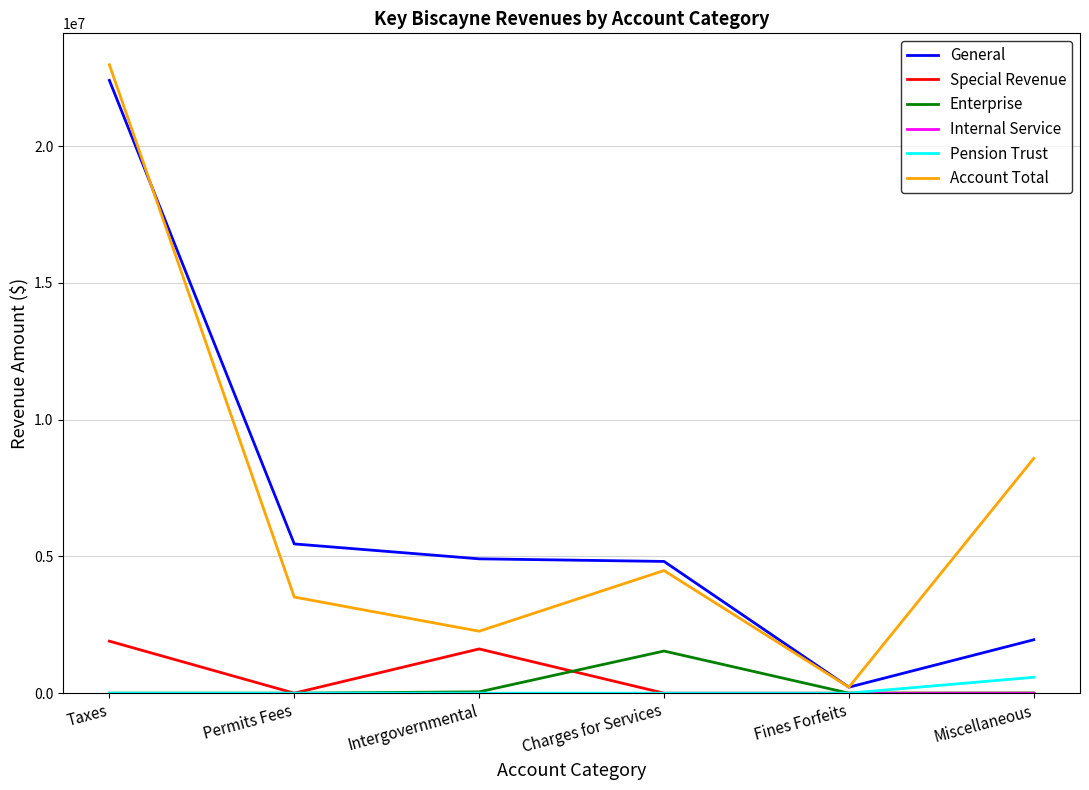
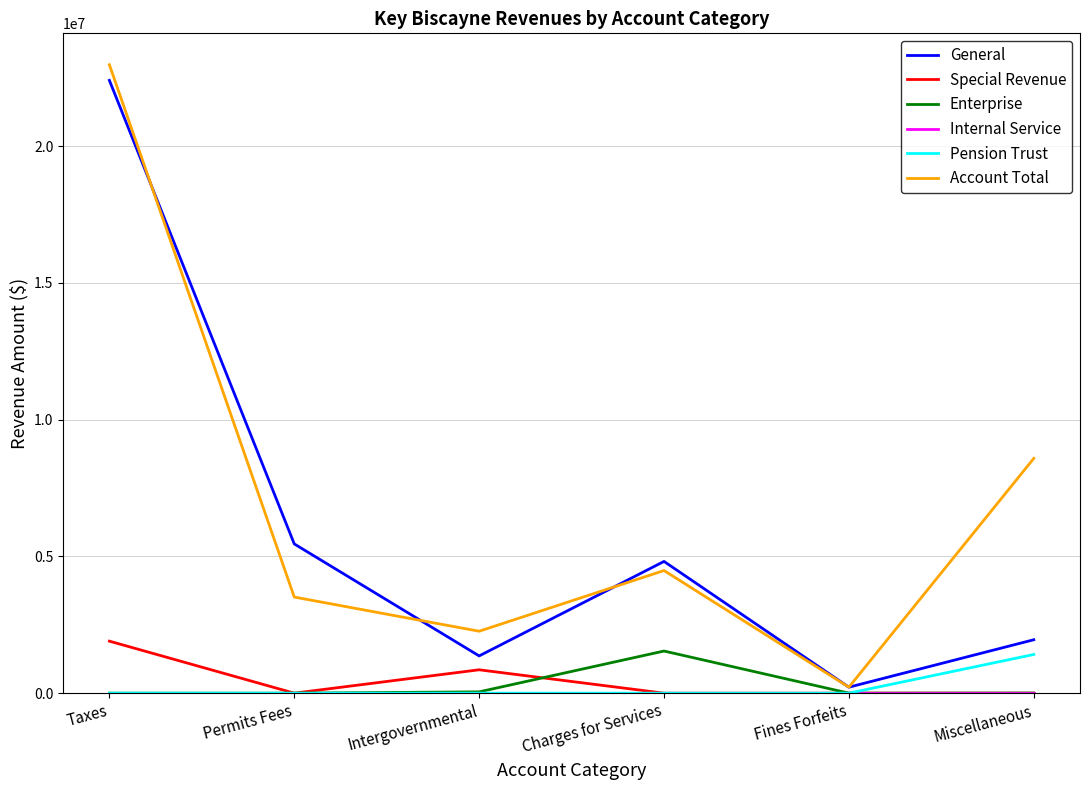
  {
    "General": {
      "Taxes": 22400000,
      "Permits Fees": 5500000,
-     "Intergovernmental": 4900000,
+     "Intergovernmental": 1400000,
      "Charges for Services": 4800000,
      "Miscellaneous": 2000000
    },
    "Special Revenue": {
      "Taxes": 1900000,
-     "Intergovernmental": 1600000
+     "Intergovernmental": 900000
    },
    "Enterprise": {
      "Charges for Services": 1500000
    },
    "Pension Trust": {
-     "Miscellaneous": 600000
+     "Miscellaneous": 1400000
    },
    "Account Total": {
      "Taxes": 23000000,
      "Permits Fees": 3500000,
      "Intergovernmental": 2300000,
      "Charges for Services": 4500000,
      "Miscellaneous": 8600000
    }
  }
